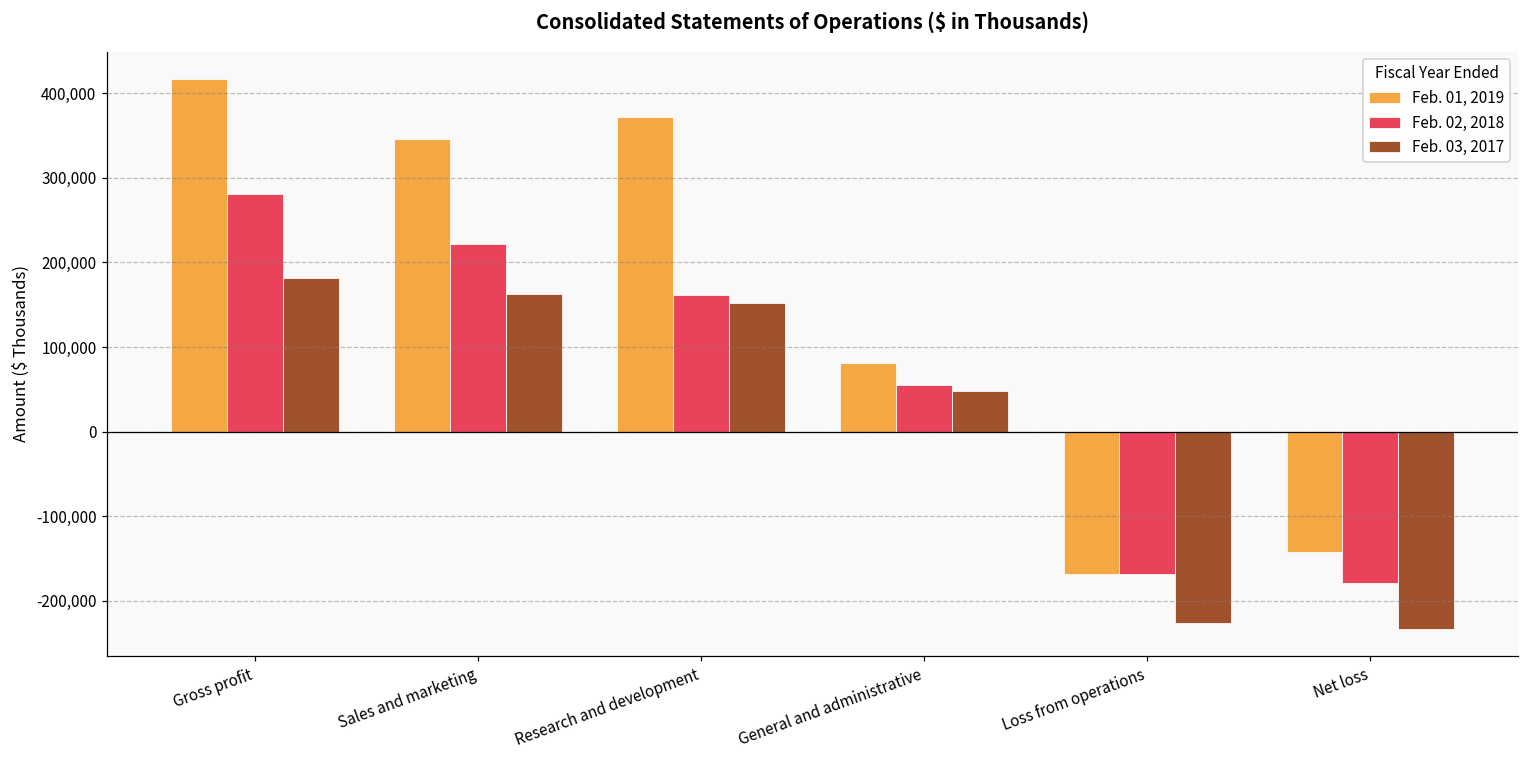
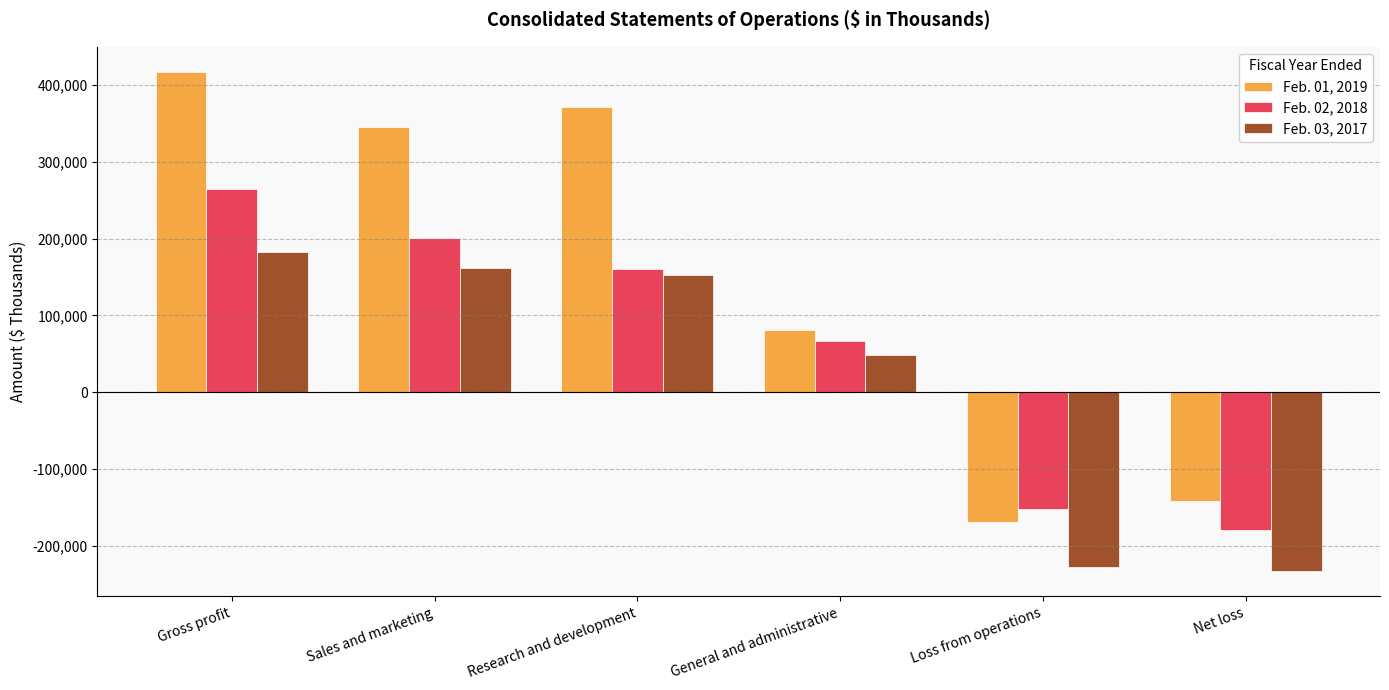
  {
    "Feb. 01, 2019": {
      "Gross profit": "420,000",
      "Sales and marketing": "350,000",
      "Research and development": "370,000",
      "General and administrative": "80,000",
      "Loss from operations": "-170,000",
      "Net loss": "-140,000"
    },
    "Feb. 02, 2018": {
-     "Gross profit": "280,000",
-     "Sales and marketing": "220,000",
+     "Gross profit": "260,000",
+     "Sales and marketing": "200,000",
      "Research and development": "160,000",
-     "General and administrative": "50,000",
-     "Loss from operations": "-170,000",
+     "General and administrative": "70,000",
+     "Loss from operations": "-150,000",
      "Net loss": "-180,000"
    },
    "Feb. 03, 2017": {
      "Gross profit": "180,000",
      "Sales and marketing": "160,000",
      "Research and development": "150,000",
      "General and administrative": "50,000",
      "Loss from operations": "-230,000",
      "Net loss": "-230,000"
    }
  }
